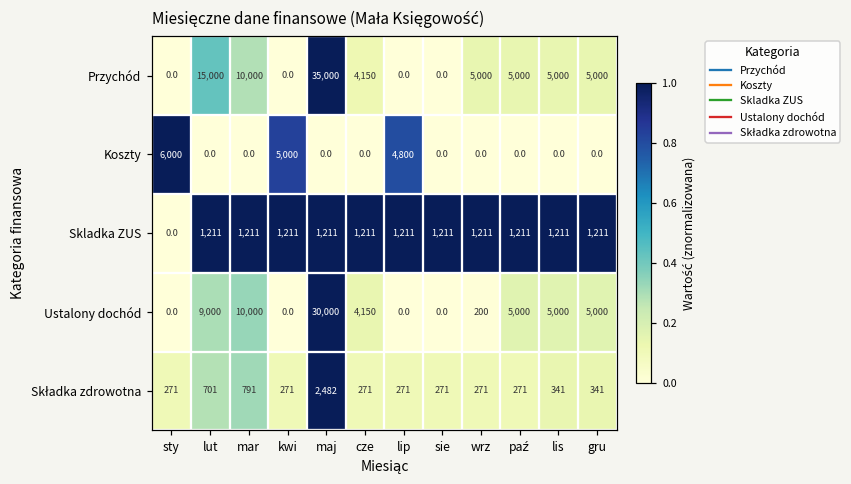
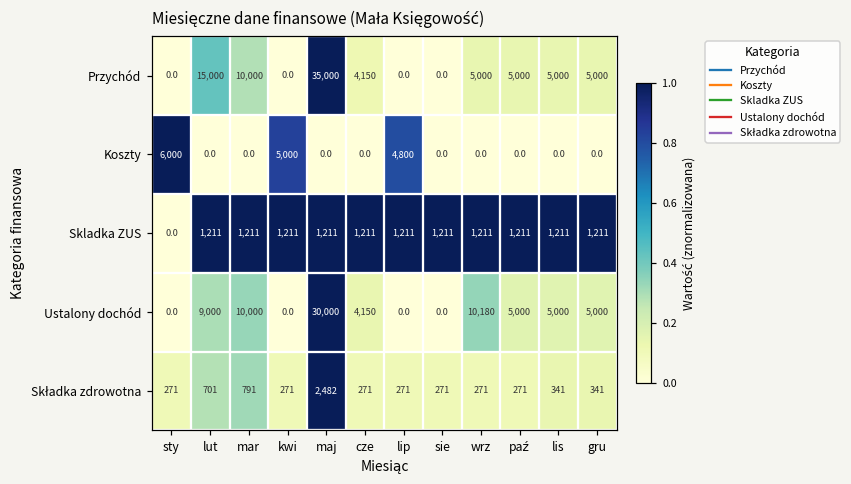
  {
    "Przychód": {
      "sty": "0.0",
      "lut": "15,000",
      "mar": "10,000",
      "kwi": "0.0",
      "maj": "35,000",
      "cze": "4,150",
      "lip": "0.0",
      "sie": "0.0",
      "wrz": "5,000",
      "paź": "5,000",
      "lis": "5,000",
      "gru": "5,000"
    },
    "Koszty": {
      "sty": "6,000",
      "lut": "0.0",
      "mar": "0.0",
      "kwi": "5,000",
      "maj": "0.0",
      "cze": "0.0",
      "lip": "4,800",
      "sie": "0.0",
      "wrz": "0.0",
      "paź": "0.0",
      "lis": "0.0",
      "gru": "0.0"
    },
    "Skladka ZUS": {
      "sty": "0.0",
      "lut": "1,211",
      "mar": "1,211",
      "kwi": "1,211",
      "maj": "1,211",
      "cze": "1,211",
      "lip": "1,211",
      "sie": "1,211",
      "wrz": "1,211",
      "paź": "1,211",
      "lis": "1,211",
      "gru": "1,211"
    },
    "Ustalony dochód": {
      "sty": "0.0",
      "lut": "9,000",
      "mar": "10,000",
      "kwi": "0.0",
      "maj": "30,000",
      "cze": "4,150",
      "lip": "0.0",
      "sie": "0.0",
-     "wrz": "200",
+     "wrz": "10,180",
      "paź": "5,000",
      "lis": "5,000",
      "gru": "5,000"
    },
    "Składka zdrowotna": {
      "sty": "271",
      "lut": "701",
      "mar": "791",
      "kwi": "271",
      "maj": "2,482",
      "cze": "271",
      "lip": "271",
      "sie": "271",
      "wrz": "271",
      "paź": "271",
      "lis": "341",
      "gru": "341"
    }
  }
